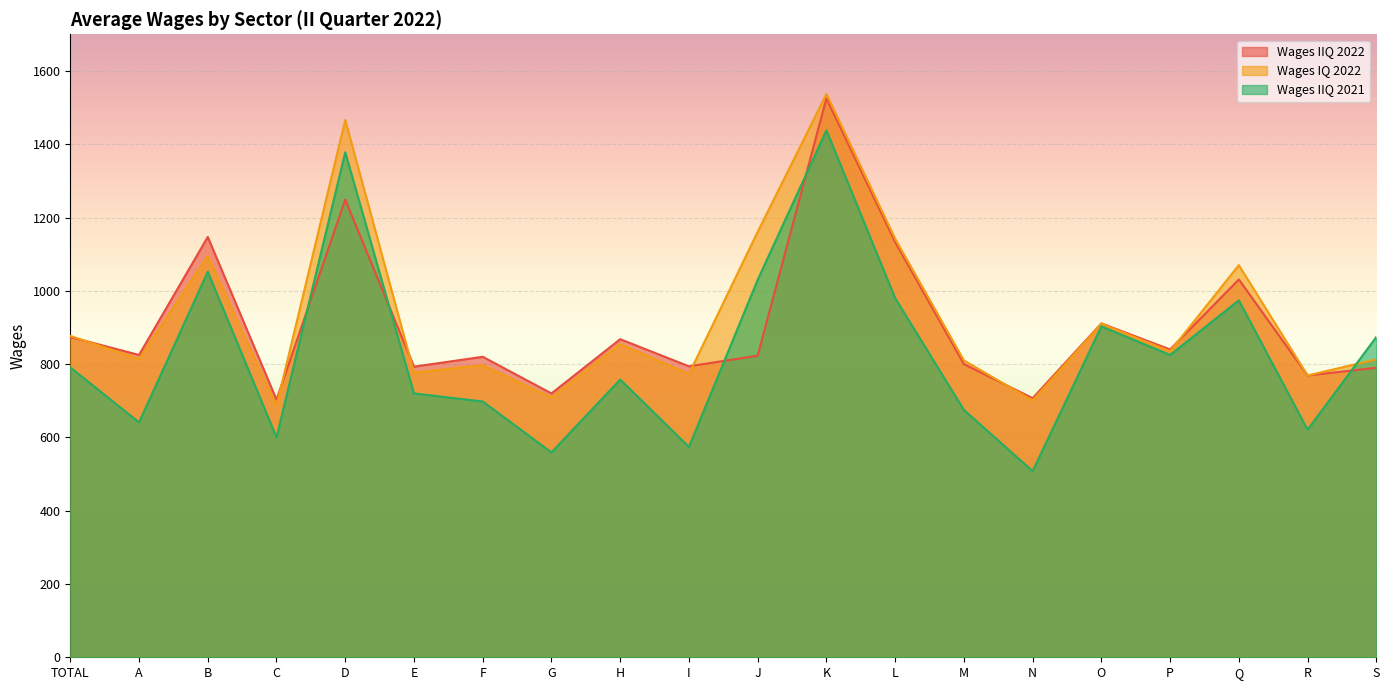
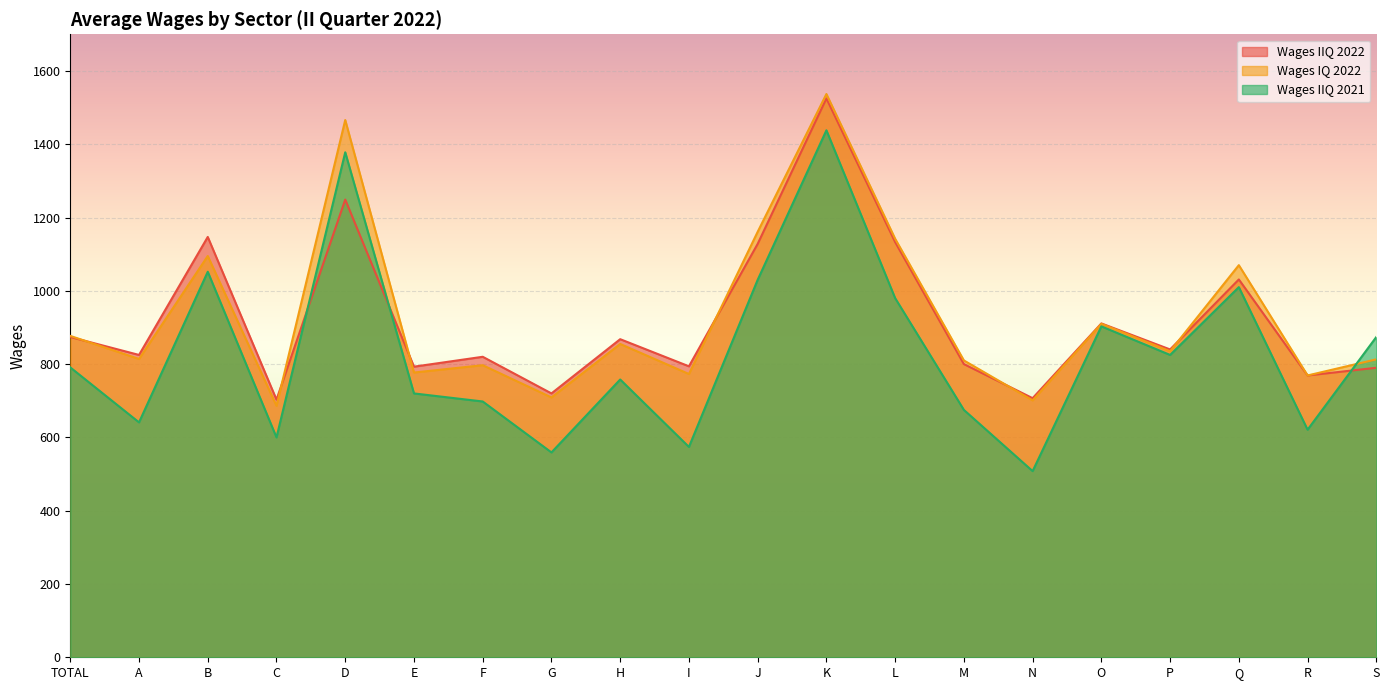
  {
    "Wages IIQ 2022": {
      "A": 830,
      "B": 1150,
      "C": 700,
      "D": 1250,
      "E": 790,
      "F": 820,
      "G": 720,
      "H": 870,
      "I": 790,
-     "J": 820,
+     "J": 1130,
      "K": 1530,
      "L": 1130,
      "M": 800,
      "Q": 1030,
      "S": 790
    },
    "Wages IQ 2022": {
      "A": 810,
      "B": 1100,
      "C": 690,
      "D": 1470,
      "E": 780,
      "F": 800,
      "G": 710,
      "H": 860,
      "I": 770,
      "J": 1160,
      "K": 1540,
      "L": 1140,
      "M": 810,
      "Q": 1070,
      "S": 810
    },
    "Wages IIQ 2021": {
      "TOTAL": 790,
      "A": 640,
      "B": 1050,
      "C": 600,
      "D": 1380,
      "E": 720,
      "F": 700,
      "G": 560,
      "H": 760,
      "I": 570,
      "J": 1030,
      "K": 1440,
      "L": 980,
      "M": 680,
      "N": 510,
      "O": 900,
      "P": 830,
-     "Q": 970,
+     "Q": 1010,
      "R": 620,
      "S": 870
    }
  }
